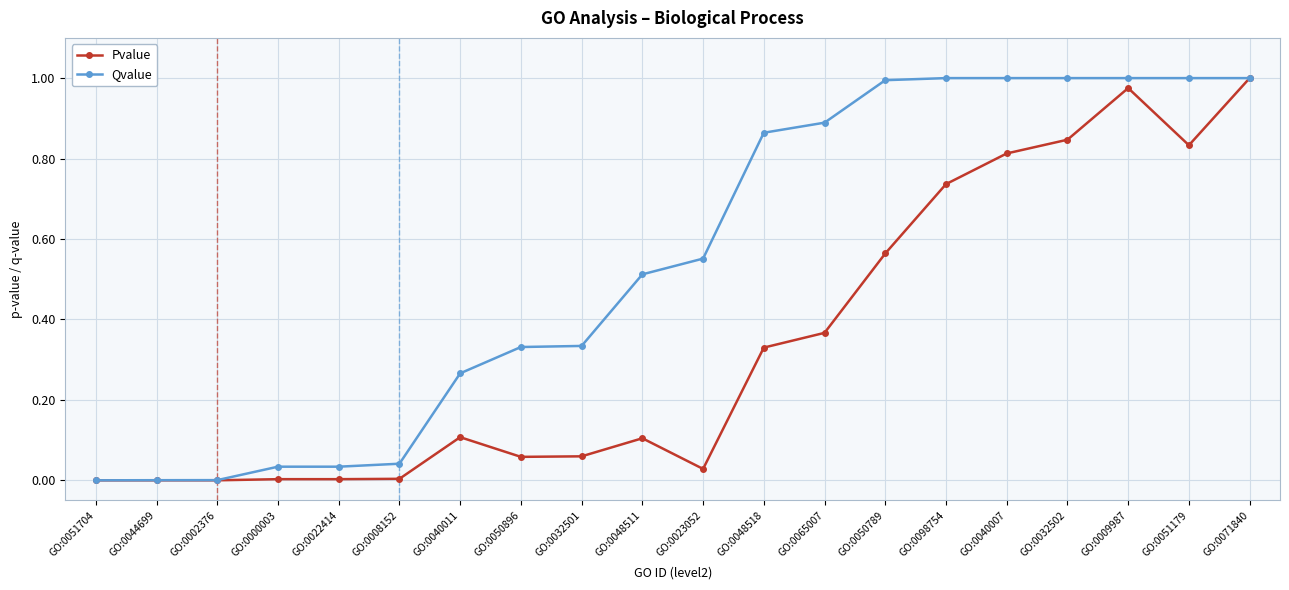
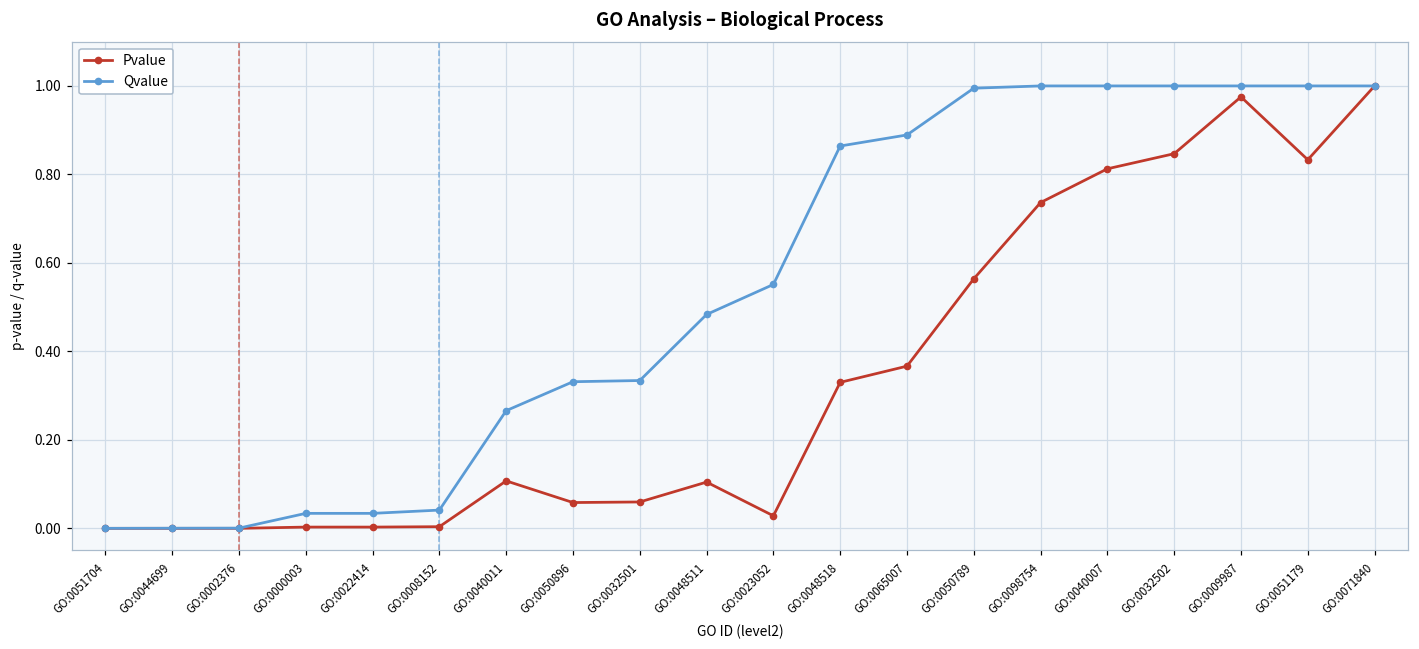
  {
    "Pvalue": {
      "GO:0000003": 0.00,
      "GO:0022414": 0.00,
      "GO:0008152": 0.00,
      "GO:0040011": 0.11,
      "GO:0050896": 0.06,
      "GO:0032501": 0.06,
      "GO:0048511": 0.10,
      "GO:0023052": 0.03,
      "GO:0048518": 0.33,
      "GO:0065007": 0.37,
      "GO:0050789": 0.56,
      "GO:0098754": 0.74,
      "GO:0040007": 0.81,
      "GO:0032502": 0.85,
      "GO:0009987": 0.98,
      "GO:0051179": 0.83
    },
    "Qvalue": {
      "GO:0000003": 0.03,
      "GO:0022414": 0.03,
      "GO:0008152": 0.04,
      "GO:0040011": 0.27,
      "GO:0050896": 0.33,
      "GO:0032501": 0.33,
-     "GO:0048511": 0.51,
+     "GO:0048511": 0.48,
      "GO:0023052": 0.55,
      "GO:0048518": 0.86,
      "GO:0065007": 0.89,
      "GO:0050789": 0.99,
      "GO:0098754": 1.00,
      "GO:0040007": 1.00,
      "GO:0032502": 1.00,
      "GO:0009987": 1.00,
      "GO:0051179": 1.00
    }
  }
